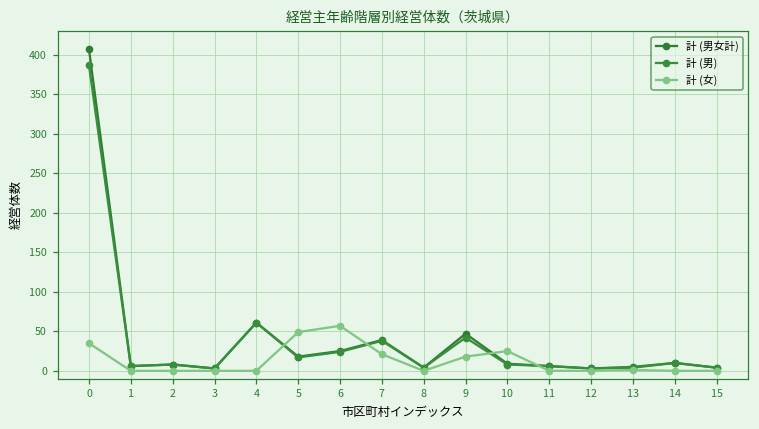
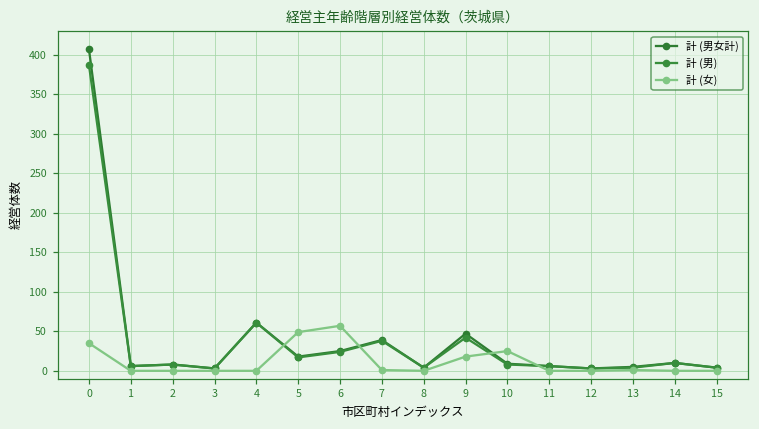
  {
    "計 (女)": {
      "0": 40,
      "1": 0,
      "2": 0,
      "4": 0,
      "5": 50,
      "6": 60,
-     "7": 20,
+     "7": 0,
      "8": 0,
      "9": 20,
      "10": 30,
      "11": 0,
      "14": 0,
      "15": 0
    }
  }
